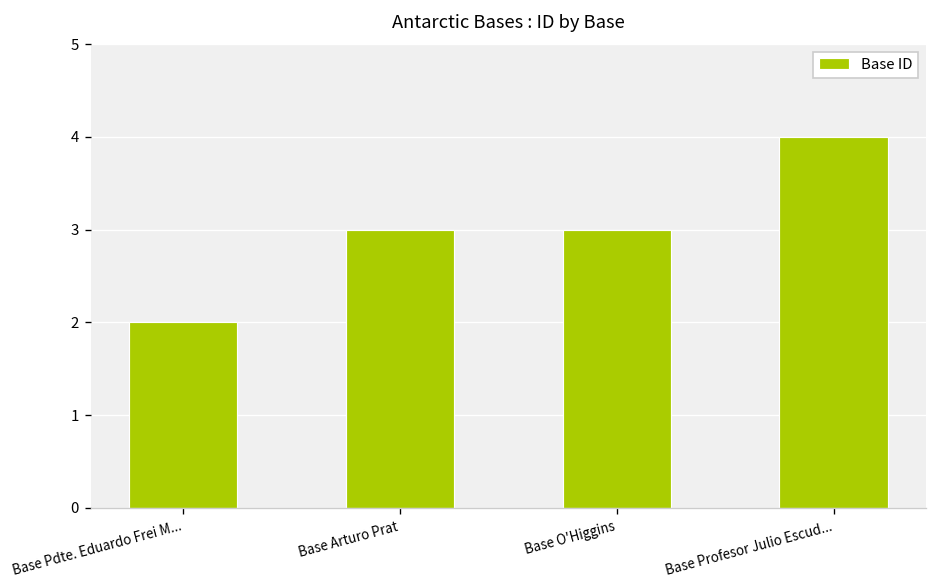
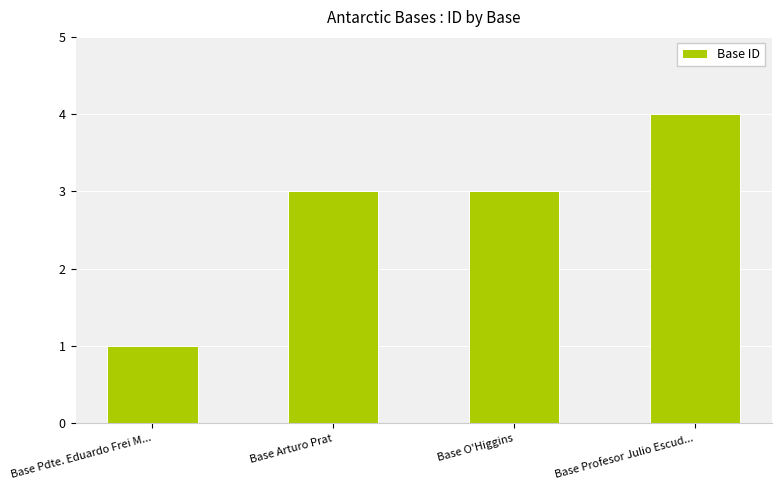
  {
-   "Base Pdte. Eduardo Frei M...": 2,
+   "Base Pdte. Eduardo Frei M...": 1,
    "Base Arturo Prat": 3,
    "Base O'Higgins": 3,
    "Base Profesor Julio Escud...": 4
  }
